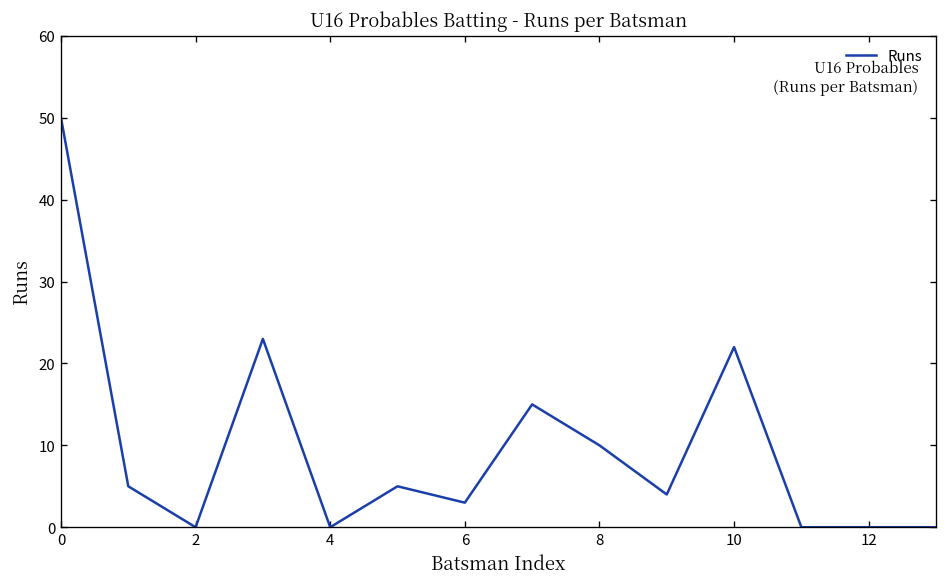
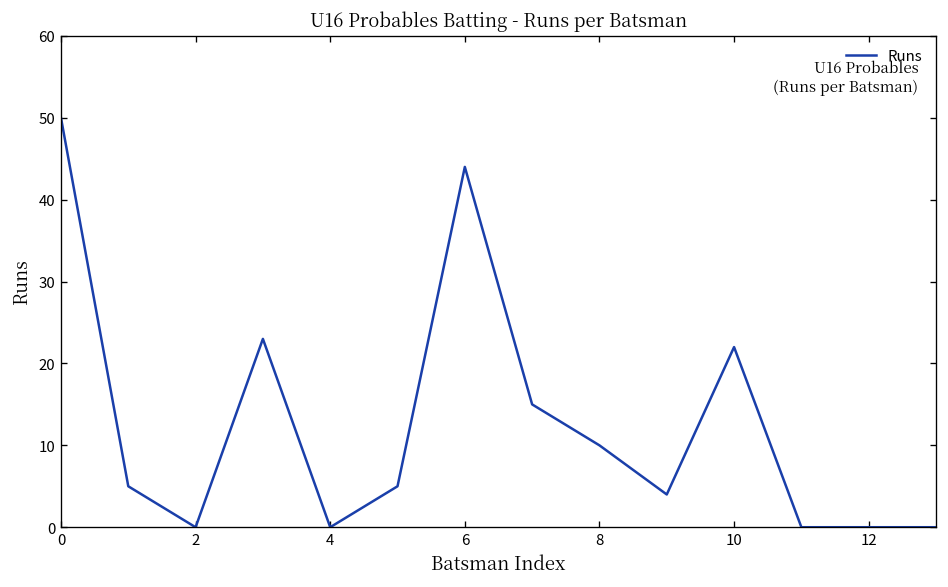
  {
    "0": 50,
    "2": 0,
    "4": 0,
-   "6": 3,
+   "6": 44,
    "8": 10,
    "10": 22,
    "12": 0
  }
